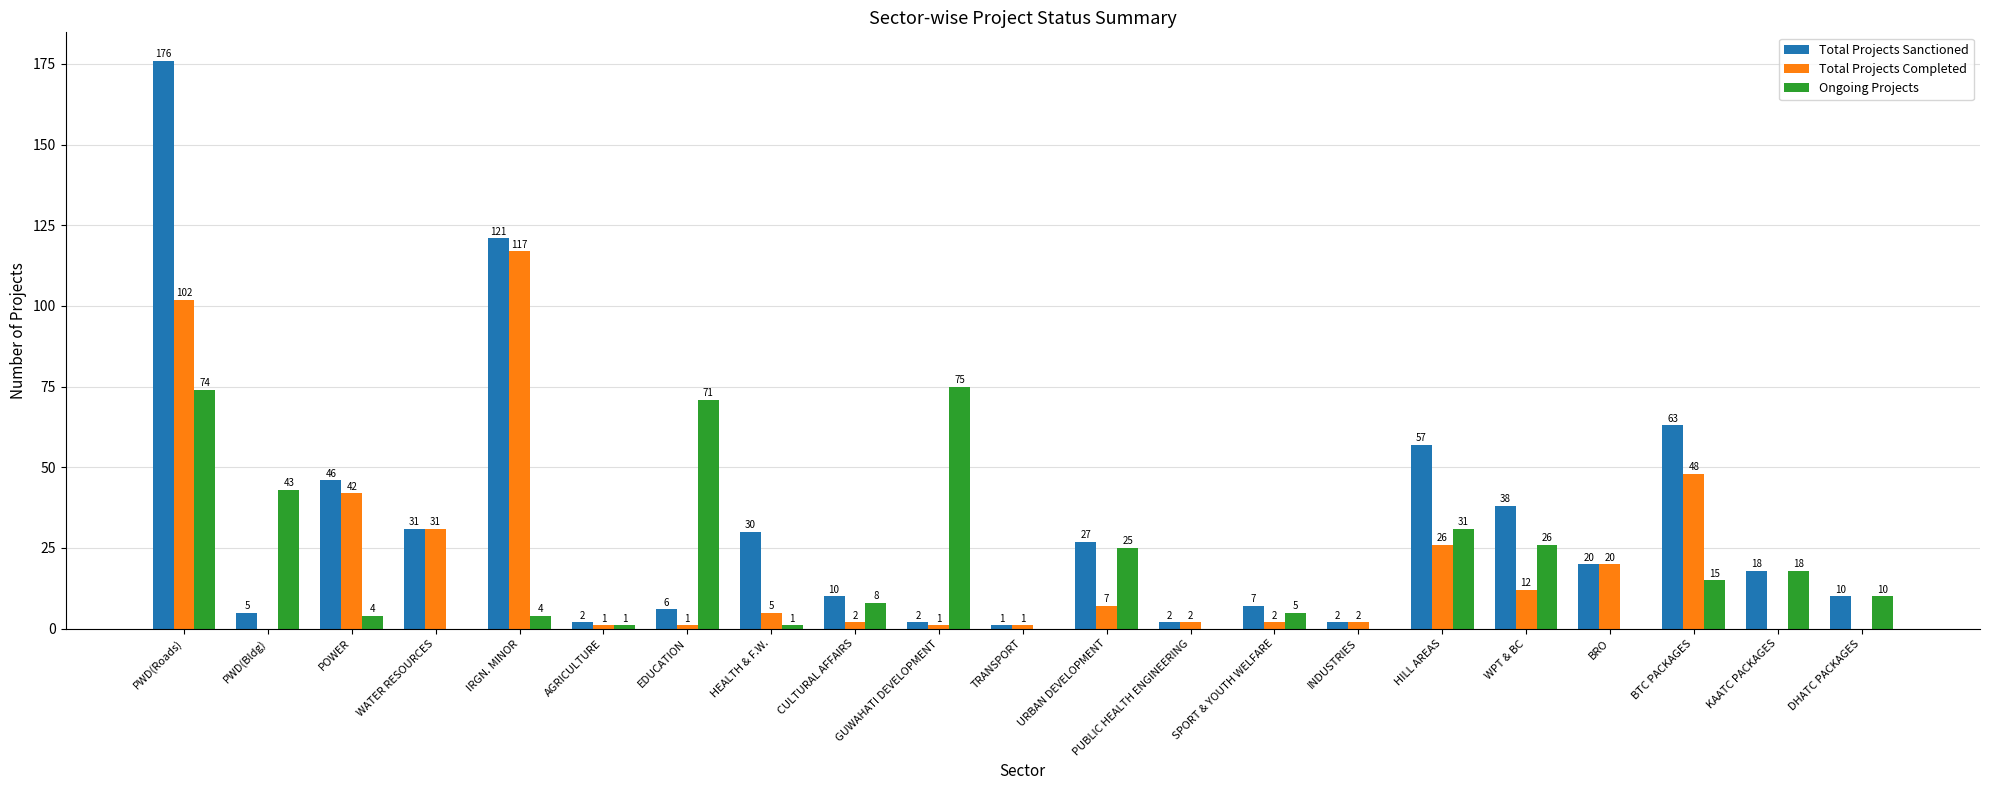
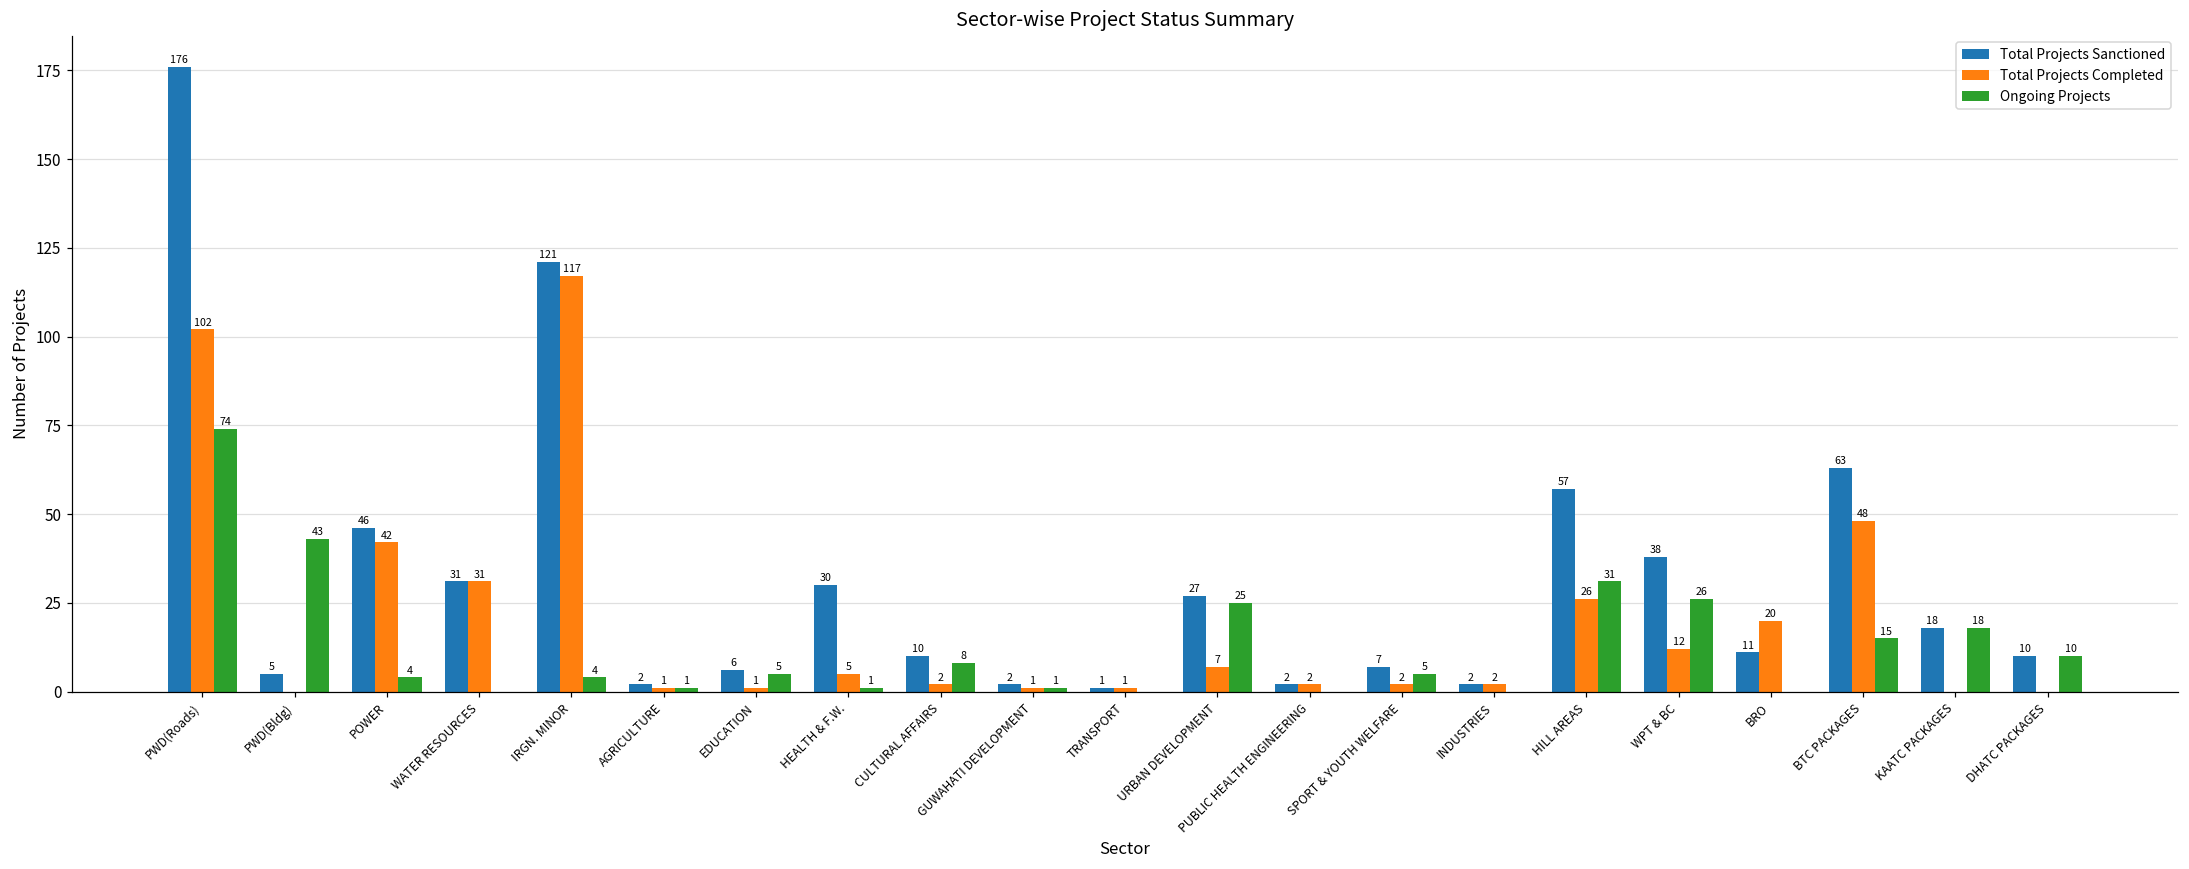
  {
    "Total Projects Sanctioned": {
      "PWD(Roads)": 176,
      "PWD(Bldg)": 5,
      "POWER": 46,
      "WATER RESOURCES": 31,
      "IRGN. MINOR": 121,
      "AGRICULTURE": 2,
      "EDUCATION": 6,
      "HEALTH & F.W.": 30,
      "CULTURAL AFFAIRS": 10,
      "GUWAHATI DEVELOPMENT": 2,
      "TRANSPORT": 1,
      "URBAN DEVELOPMENT": 27,
      "PUBLIC HEALTH ENGINEERING": 2,
      "SPORT & YOUTH WELFARE": 7,
      "INDUSTRIES": 2,
      "HILL AREAS": 57,
      "WPT & BC": 38,
-     "BRO": 20,
+     "BRO": 11,
      "BTC PACKAGES": 63,
      "KAATC PACKAGES": 18,
      "DHATC PACKAGES": 10
    },
    "Total Projects Completed": {
      "PWD(Roads)": 102,
      "POWER": 42,
      "WATER RESOURCES": 31,
      "IRGN. MINOR": 117,
      "AGRICULTURE": 1,
      "EDUCATION": 1,
      "HEALTH & F.W.": 5,
      "CULTURAL AFFAIRS": 2,
      "GUWAHATI DEVELOPMENT": 1,
      "TRANSPORT": 1,
      "URBAN DEVELOPMENT": 7,
      "PUBLIC HEALTH ENGINEERING": 2,
      "SPORT & YOUTH WELFARE": 2,
      "INDUSTRIES": 2,
      "HILL AREAS": 26,
      "WPT & BC": 12,
      "BRO": 20,
      "BTC PACKAGES": 48
    },
    "Ongoing Projects": {
      "PWD(Roads)": 74,
      "PWD(Bldg)": 43,
      "POWER": 4,
      "IRGN. MINOR": 4,
      "AGRICULTURE": 1,
-     "EDUCATION": 71,
+     "EDUCATION": 5,
      "HEALTH & F.W.": 1,
      "CULTURAL AFFAIRS": 8,
-     "GUWAHATI DEVELOPMENT": 75,
+     "GUWAHATI DEVELOPMENT": 1,
      "URBAN DEVELOPMENT": 25,
      "SPORT & YOUTH WELFARE": 5,
      "HILL AREAS": 31,
      "WPT & BC": 26,
      "BTC PACKAGES": 15,
      "KAATC PACKAGES": 18,
      "DHATC PACKAGES": 10
    }
  }
